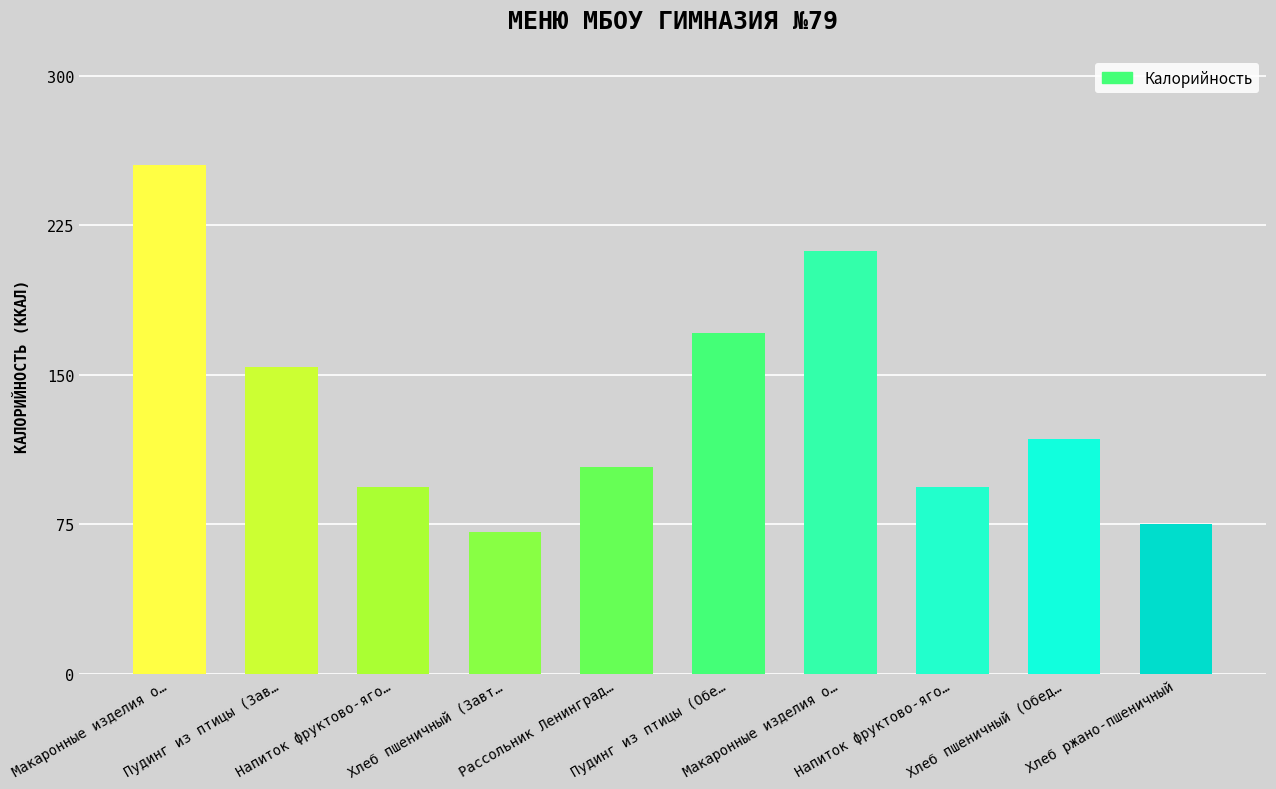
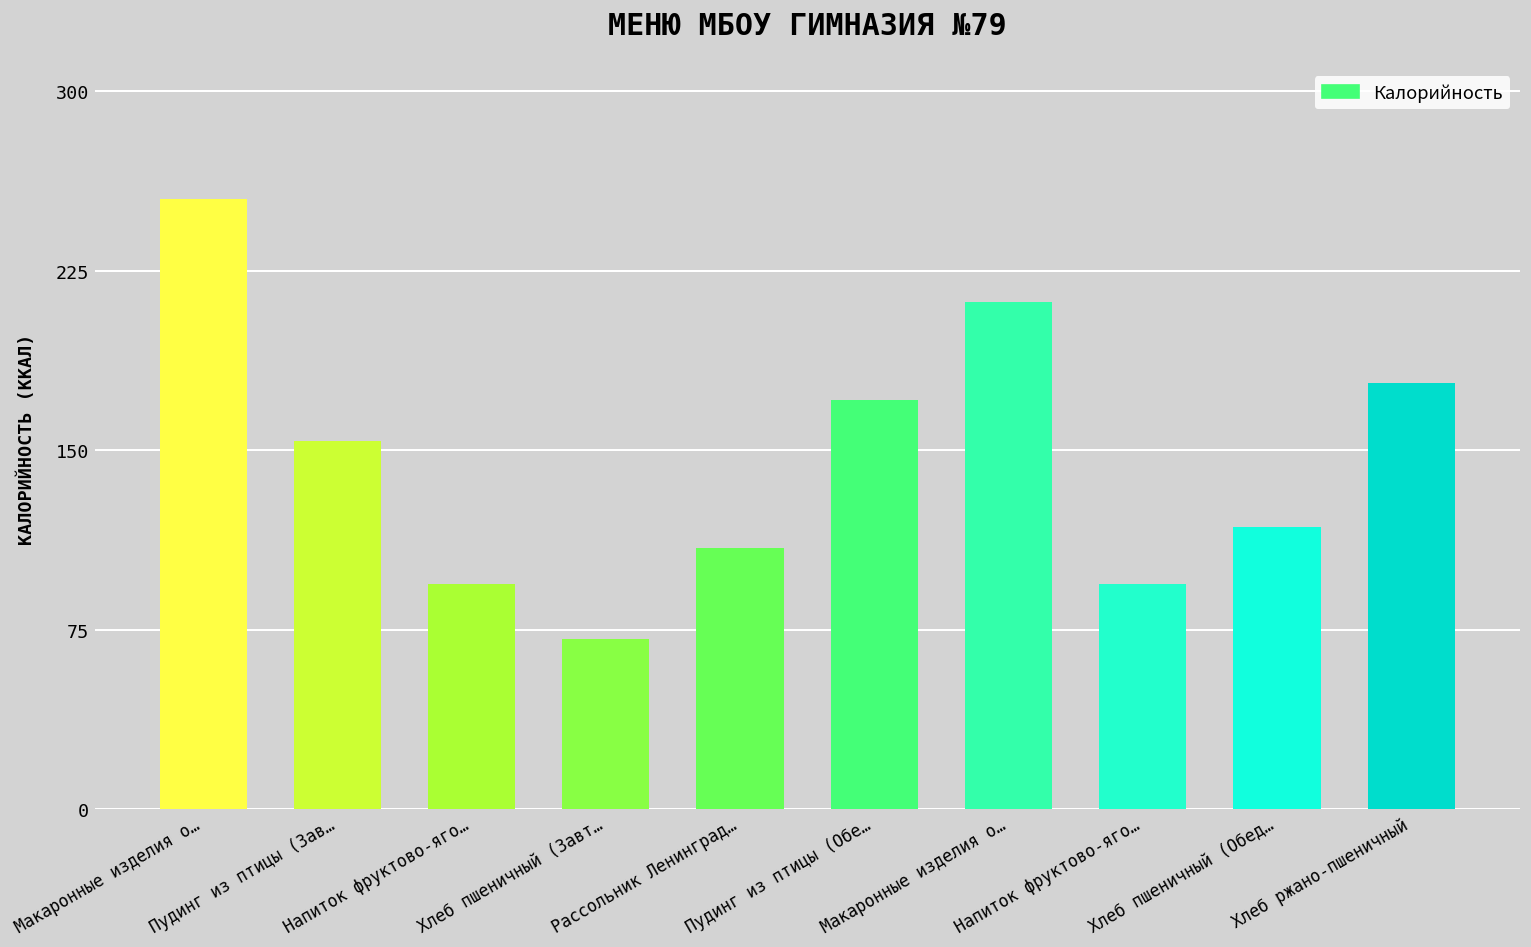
  {
    "Пудинг из птицы (Зав…": 154,
    "Хлеб пшеничный (Завт…": 71,
-   "Рассольник Ленинград…": 104,
+   "Рассольник Ленинград…": 109,
    "Пудинг из птицы (Обе…": 171,
    "Хлеб пшеничный (Обед…": 118,
-   "Хлеб ржано-пшеничный": 75
+   "Хлеб ржано-пшеничный": 178
  }
